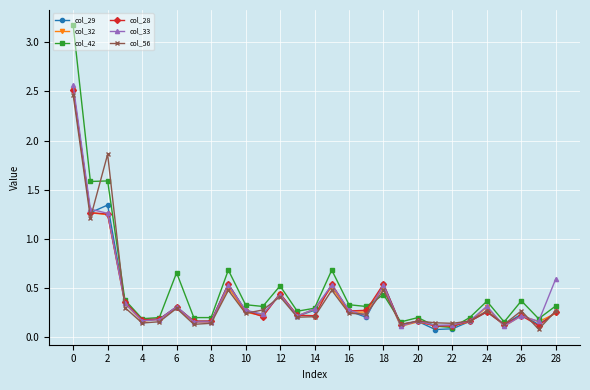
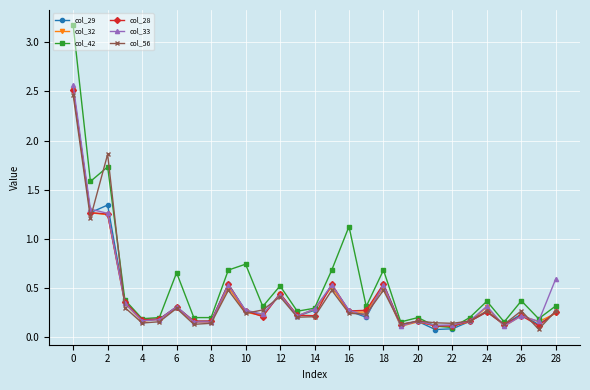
  {
    "col_29": {
      "2": 1.3
    },
    "col_42": {
-     "2": 1.6,
+     "2": 1.7,
      "6": 0.7,
      "8": 0.2,
-     "10": 0.3,
+     "10": 0.7,
      "12": 0.5,
-     "16": 0.3,
-     "18": 0.4,
+     "16": 1.1,
+     "18": 0.7,
      "20": 0.2,
      "24": 0.4,
      "26": 0.4,
      "28": 0.3
    },
    "col_33": {
      "0": 2.6,
      "28": 0.6
    },
    "col_56": {
      "0": 2.5,
      "2": 1.9,
      "18": 0.5,
      "26": 0.3
    }
  }
